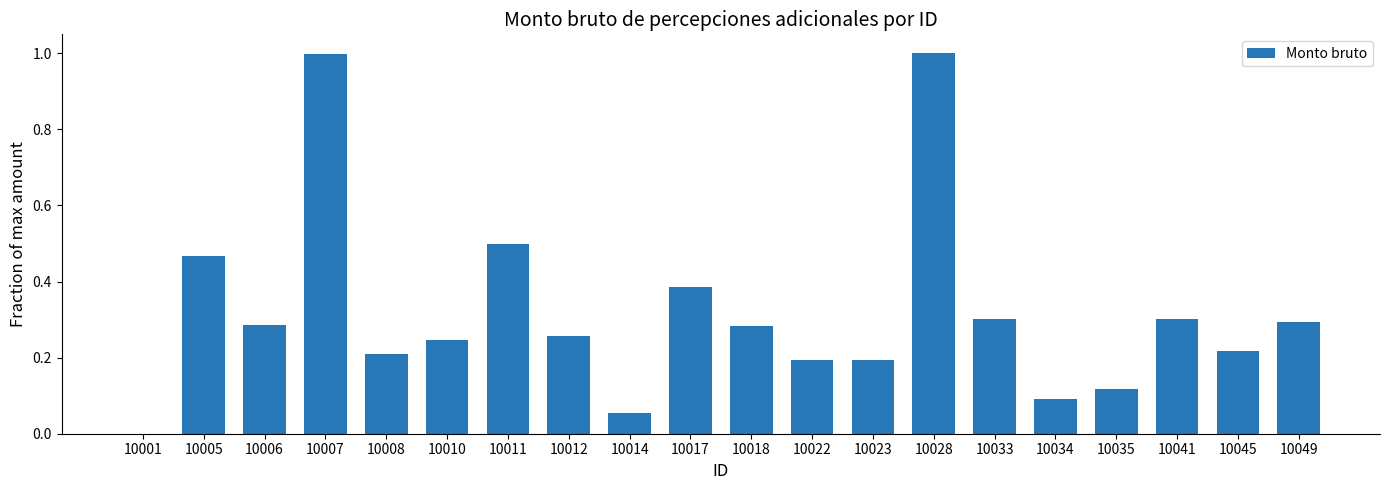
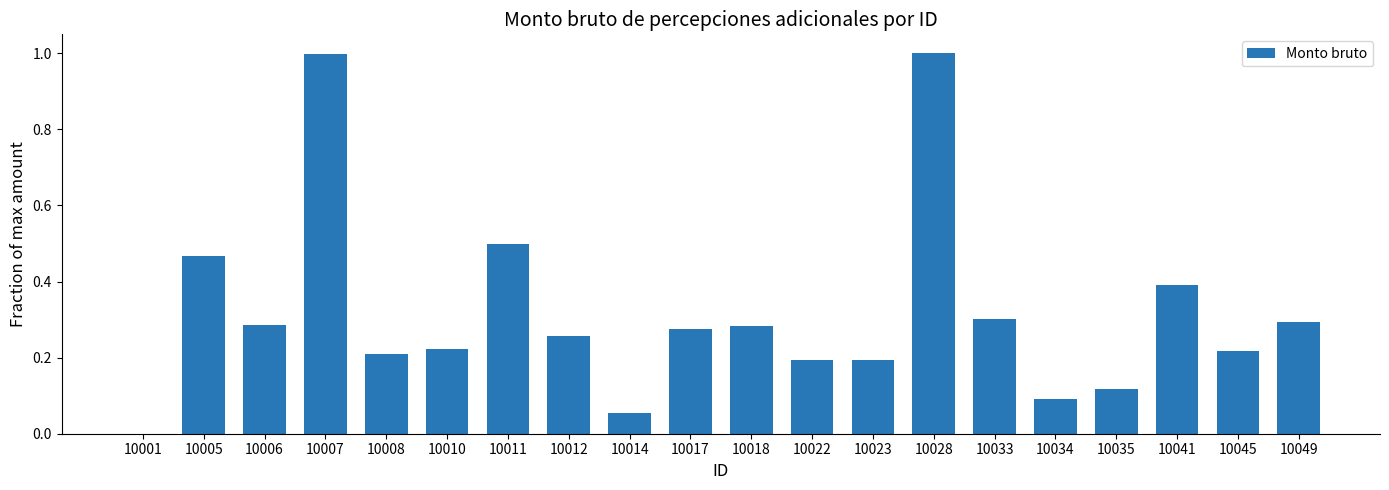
  {
    "10001": 0.00,
    "10005": 0.47,
    "10006": 0.29,
    "10007": 1.00,
    "10008": 0.21,
-   "10010": 0.25,
+   "10010": 0.22,
    "10011": 0.50,
    "10012": 0.26,
    "10014": 0.05,
-   "10017": 0.39,
+   "10017": 0.28,
    "10018": 0.28,
    "10022": 0.19,
    "10023": 0.19,
    "10028": 1.00,
    "10033": 0.30,
    "10034": 0.09,
    "10035": 0.12,
-   "10041": 0.30,
+   "10041": 0.39,
    "10045": 0.22,
    "10049": 0.29
  }
